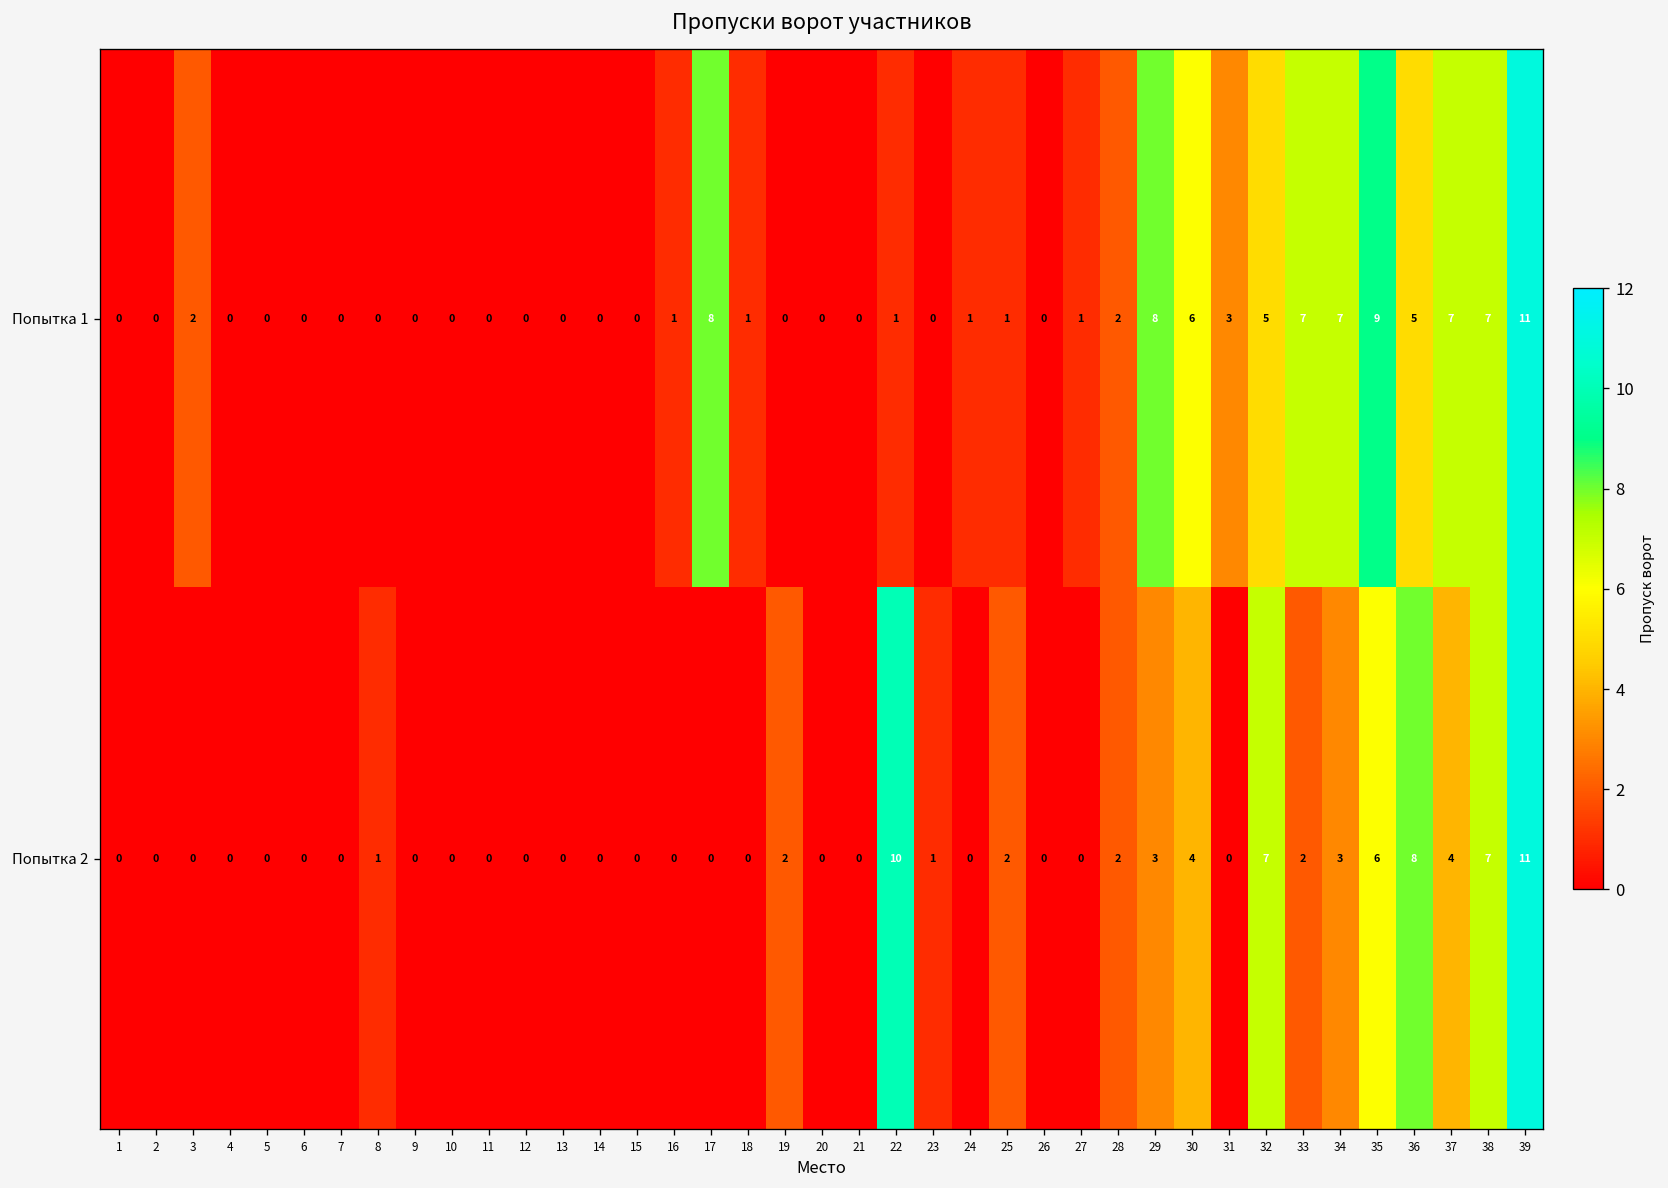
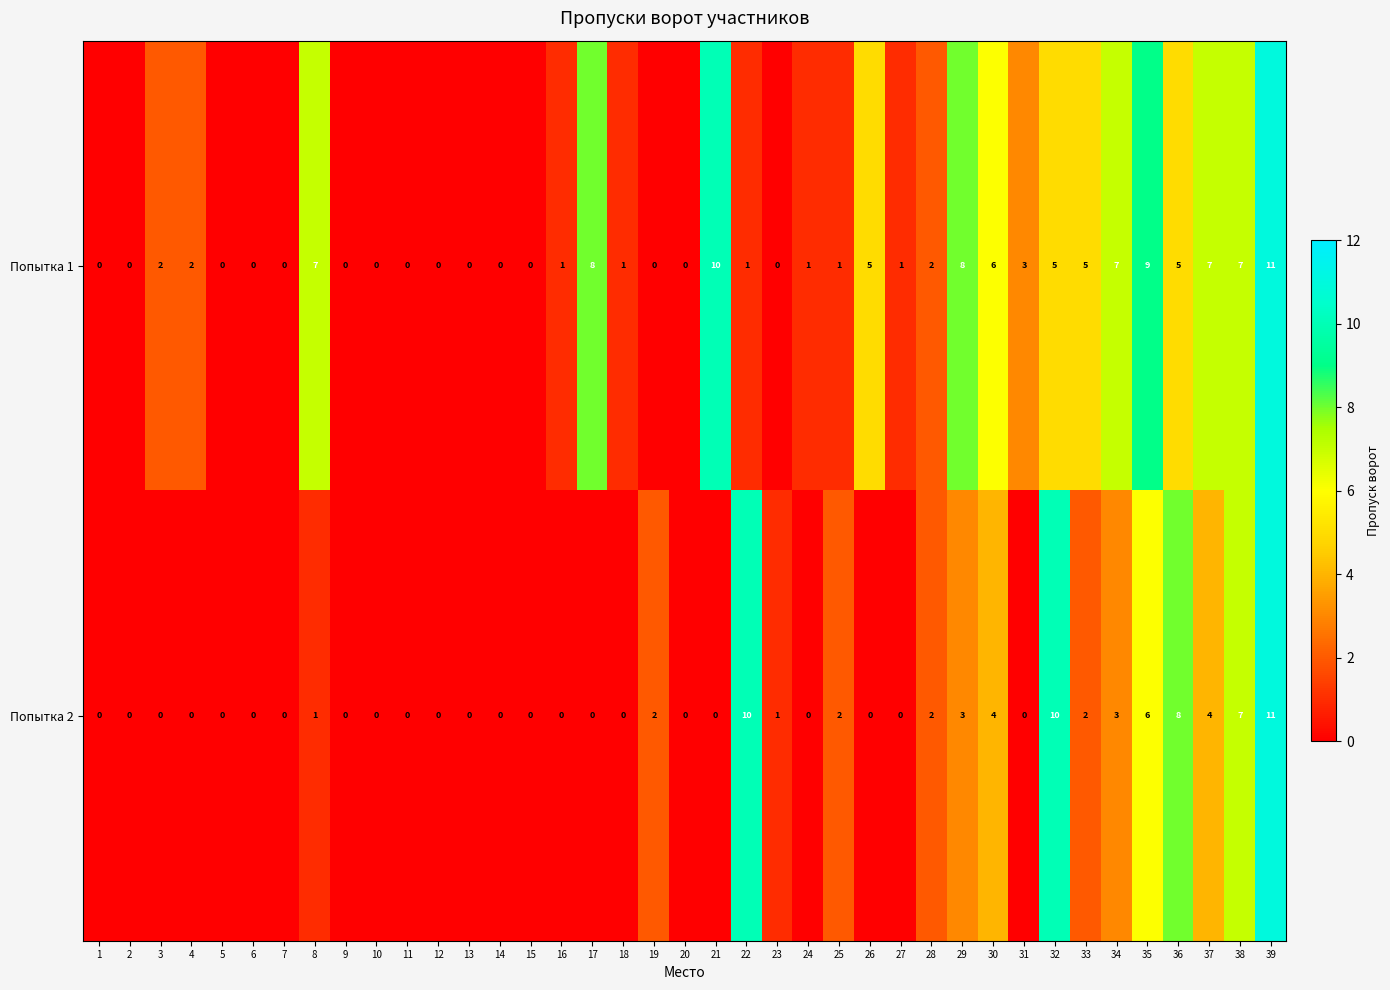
  {
    "Попытка 1": {
      "1": 0,
      "2": 0,
      "3": 2,
-     "4": 0,
+     "4": 2,
      "5": 0,
      "6": 0,
      "7": 0,
-     "8": 0,
+     "8": 7,
      "9": 0,
      "10": 0,
      "11": 0,
      "12": 0,
      "13": 0,
      "14": 0,
      "15": 0,
      "16": 1,
      "17": 8,
      "18": 1,
      "19": 0,
      "20": 0,
-     "21": 0,
+     "21": 10,
      "22": 1,
      "23": 0,
      "24": 1,
      "25": 1,
-     "26": 0,
+     "26": 5,
      "27": 1,
      "28": 2,
      "29": 8,
      "30": 6,
      "31": 3,
      "32": 5,
-     "33": 7,
+     "33": 5,
      "34": 7,
      "35": 9,
      "36": 5,
      "37": 7,
      "38": 7,
      "39": 11
    },
    "Попытка 2": {
      "1": 0,
      "2": 0,
      "3": 0,
      "4": 0,
      "5": 0,
      "6": 0,
      "7": 0,
      "8": 1,
      "9": 0,
      "10": 0,
      "11": 0,
      "12": 0,
      "13": 0,
      "14": 0,
      "15": 0,
      "16": 0,
      "17": 0,
      "18": 0,
      "19": 2,
      "20": 0,
      "21": 0,
      "22": 10,
      "23": 1,
      "24": 0,
      "25": 2,
      "26": 0,
      "27": 0,
      "28": 2,
      "29": 3,
      "30": 4,
      "31": 0,
-     "32": 7,
+     "32": 10,
      "33": 2,
      "34": 3,
      "35": 6,
      "36": 8,
      "37": 4,
      "38": 7,
      "39": 11
    }
  }
